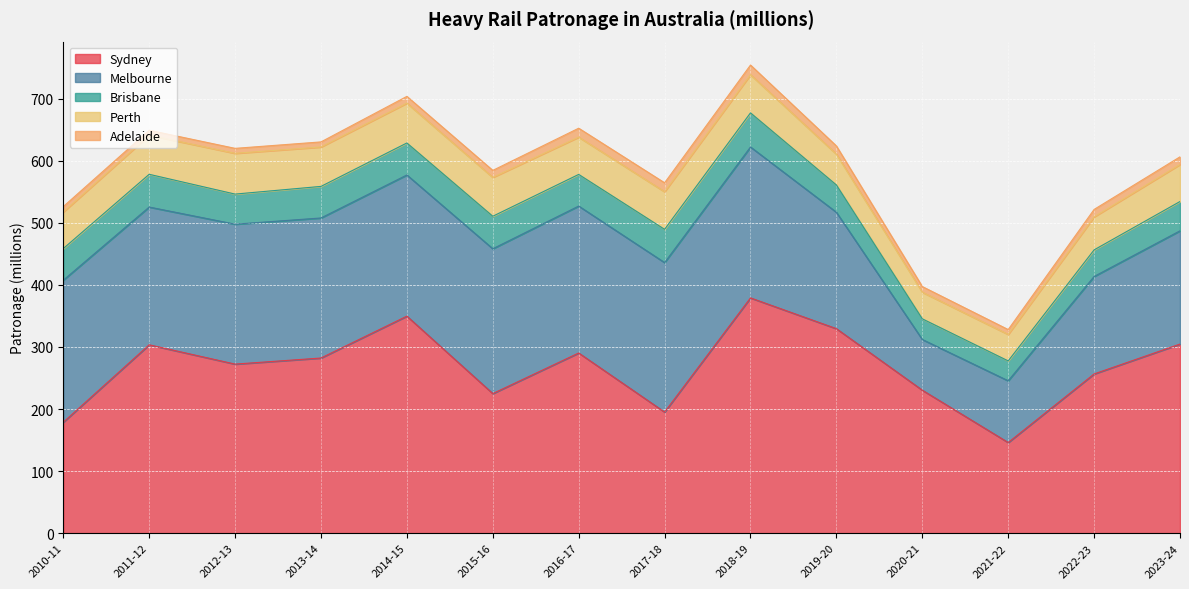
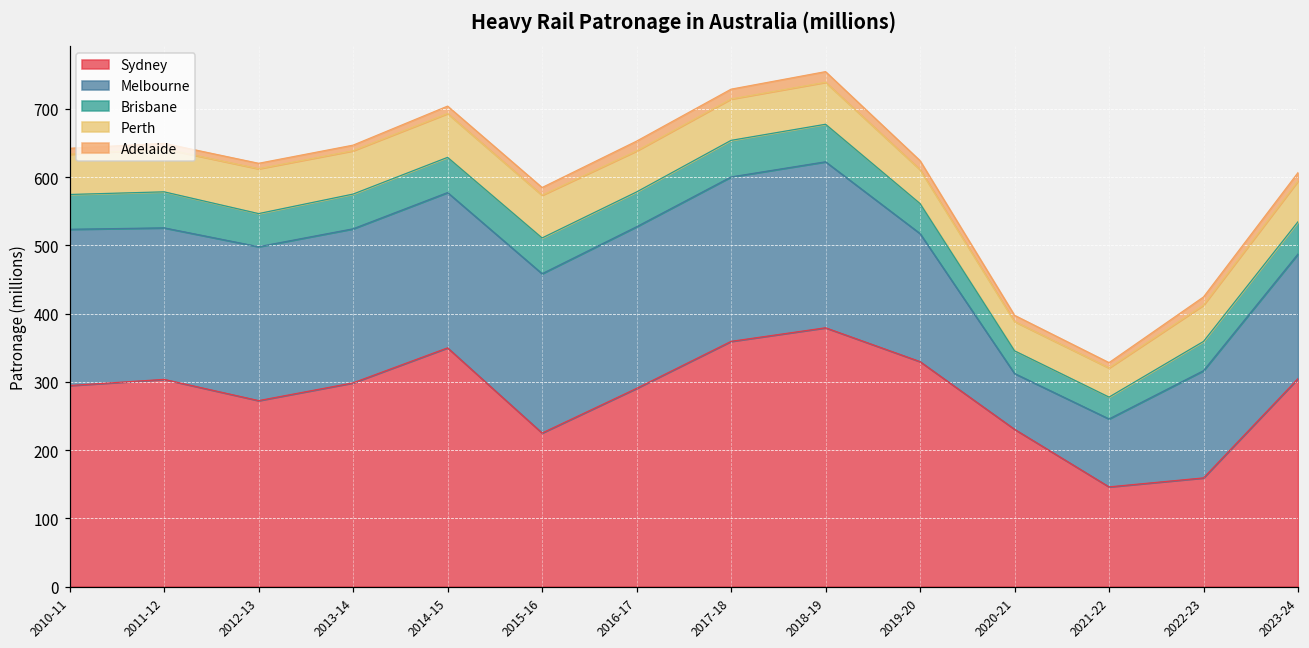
  {
    "Sydney": {
-     "2010-11": 180,
+     "2010-11": 290,
      "2011-12": 300,
      "2012-13": 270,
-     "2013-14": 280,
+     "2013-14": 300,
      "2014-15": 350,
      "2015-16": 220,
      "2016-17": 290,
-     "2017-18": 200,
+     "2017-18": 360,
      "2018-19": 380,
      "2019-20": 330,
      "2020-21": 230,
      "2021-22": 150,
-     "2022-23": 260,
+     "2022-23": 160,
      "2023-24": 300
    }
  }
